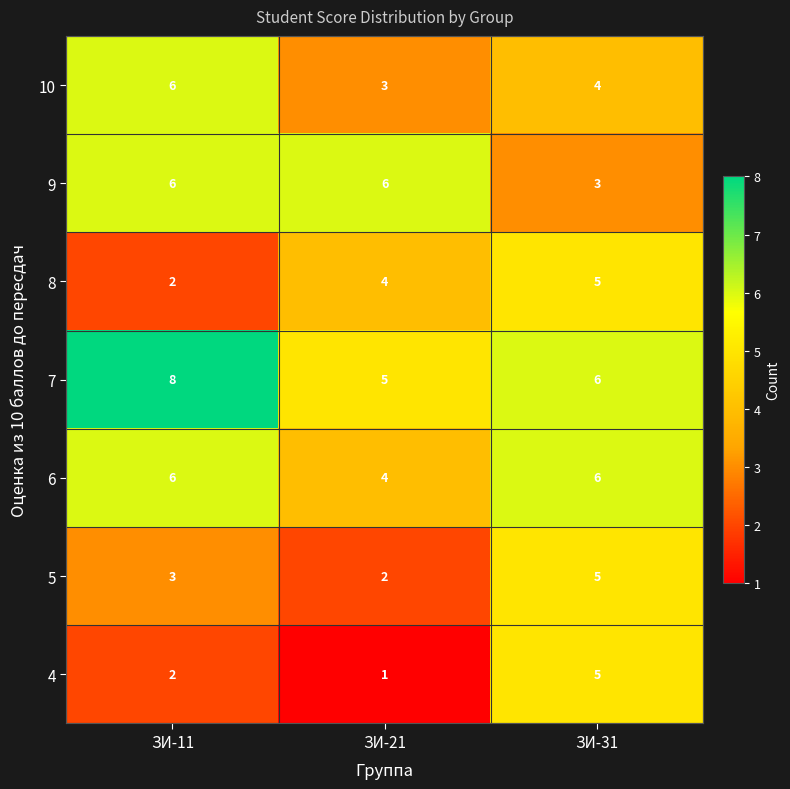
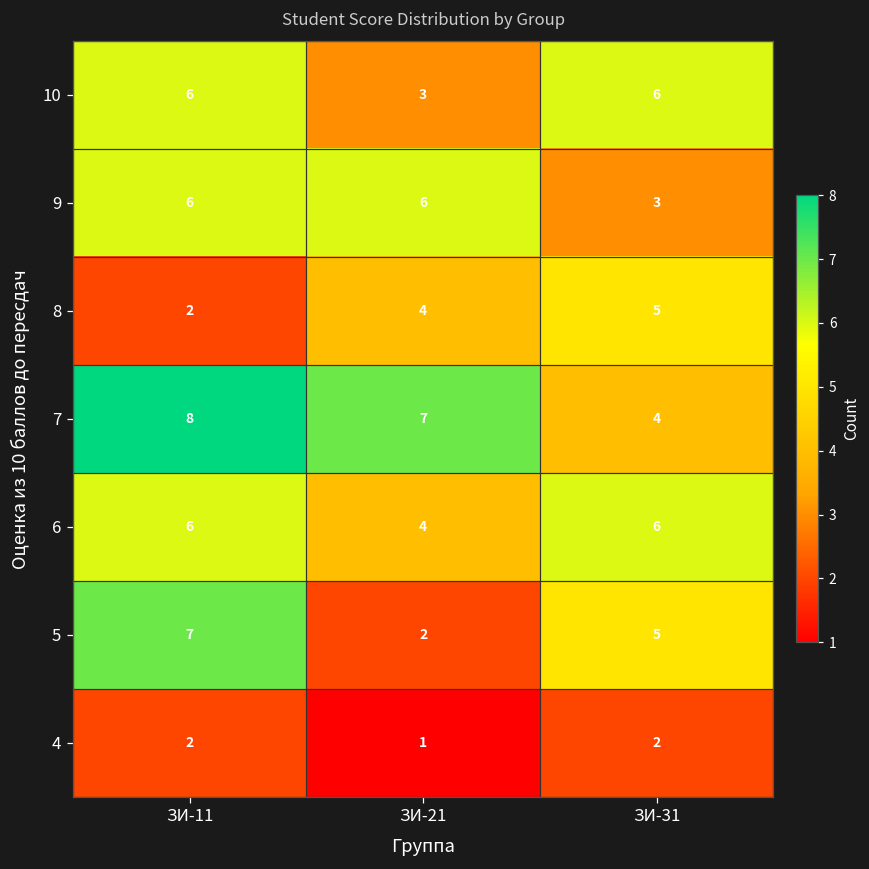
  {
    "10": {
      "ЗИ-11": 6,
      "ЗИ-21": 3,
-     "ЗИ-31": 4
+     "ЗИ-31": 6
    },
    "9": {
      "ЗИ-11": 6,
      "ЗИ-21": 6,
      "ЗИ-31": 3
    },
    "8": {
      "ЗИ-11": 2,
      "ЗИ-21": 4,
      "ЗИ-31": 5
    },
    "7": {
      "ЗИ-11": 8,
-     "ЗИ-21": 5,
-     "ЗИ-31": 6
+     "ЗИ-21": 7,
+     "ЗИ-31": 4
    },
    "6": {
      "ЗИ-11": 6,
      "ЗИ-21": 4,
      "ЗИ-31": 6
    },
    "5": {
-     "ЗИ-11": 3,
+     "ЗИ-11": 7,
      "ЗИ-21": 2,
      "ЗИ-31": 5
    },
    "4": {
      "ЗИ-11": 2,
      "ЗИ-21": 1,
-     "ЗИ-31": 5
+     "ЗИ-31": 2
    }
  }
